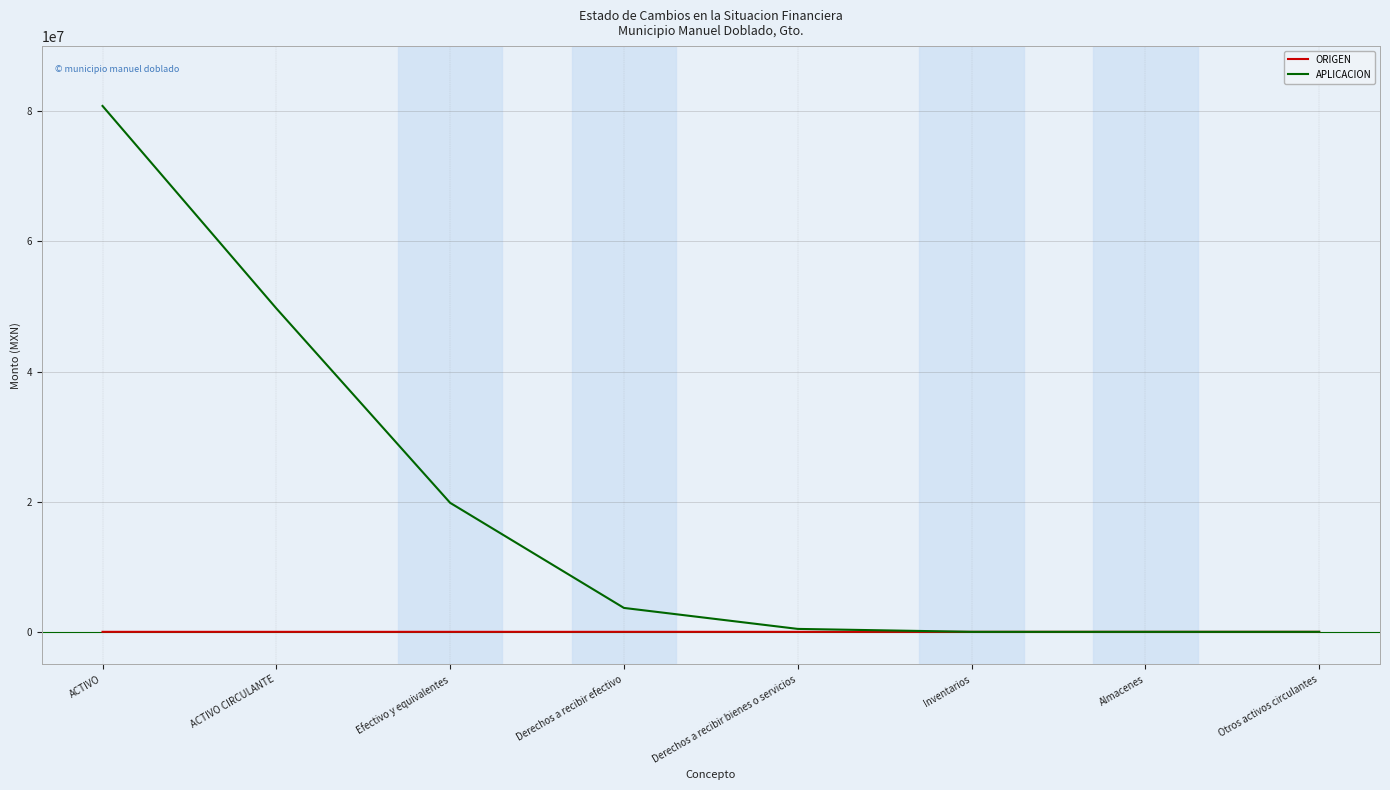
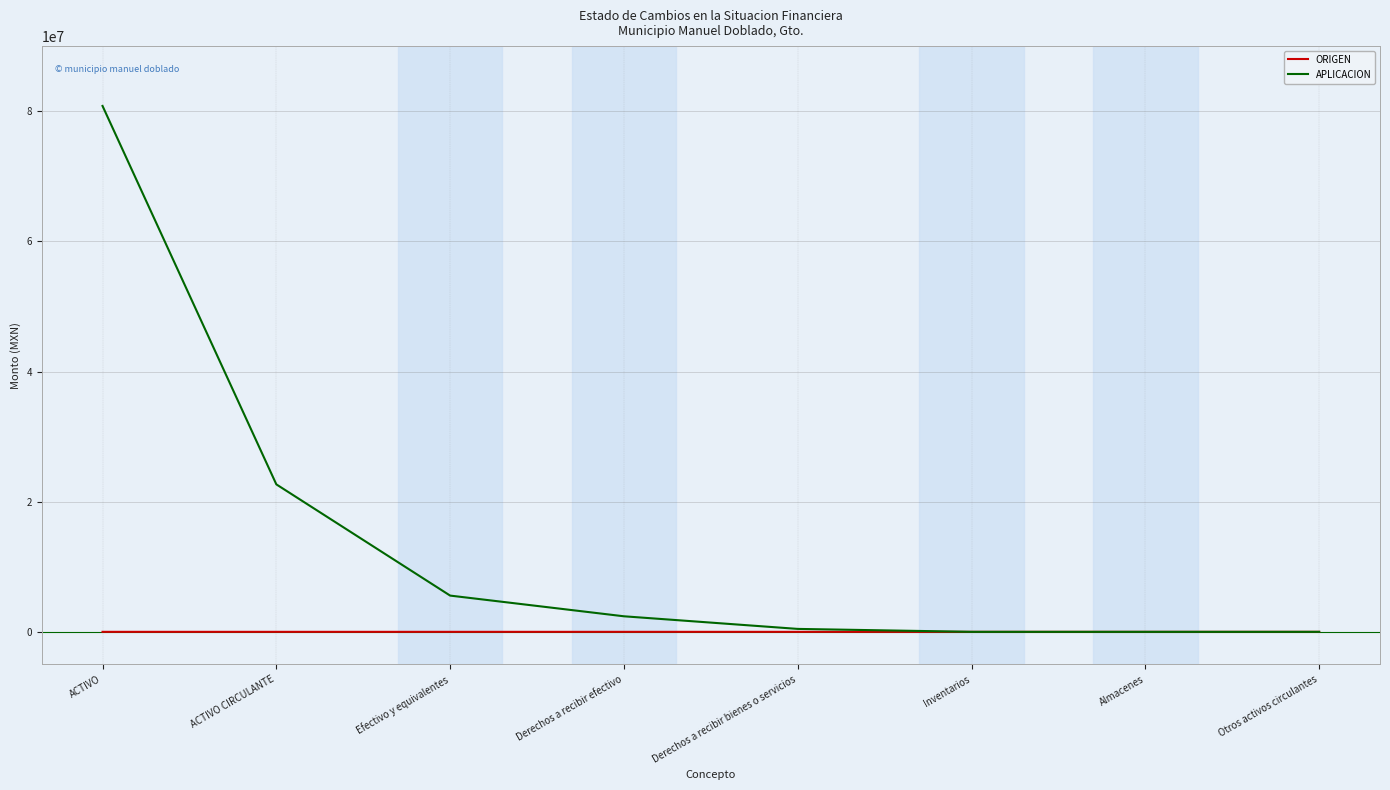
  {
    "ORIGEN": {
      "ACTIVO": 0,
      "ACTIVO CIRCULANTE": 0,
      "Efectivo y equivalentes": 0,
      "Derechos a recibir efectivo": 0,
      "Derechos a recibir bienes o servicios": 0
    },
    "APLICACION": {
      "ACTIVO": 81000000,
-     "ACTIVO CIRCULANTE": 50000000,
-     "Efectivo y equivalentes": 20000000,
-     "Derechos a recibir efectivo": 4000000,
+     "ACTIVO CIRCULANTE": 23000000,
+     "Efectivo y equivalentes": 6000000,
+     "Derechos a recibir efectivo": 2000000,
      "Derechos a recibir bienes o servicios": 0
    }
  }
